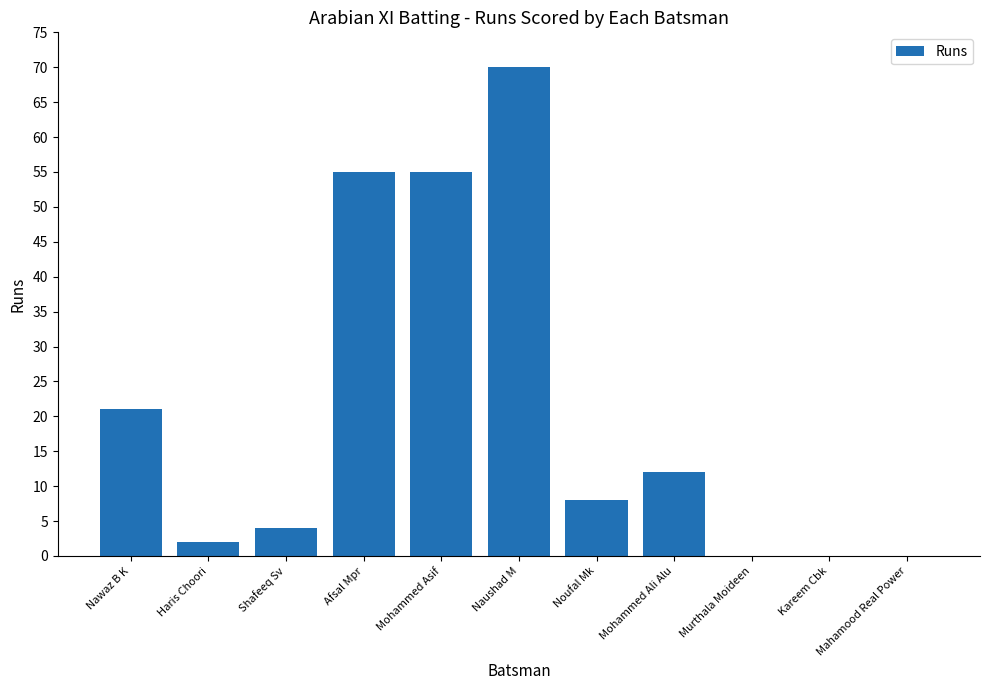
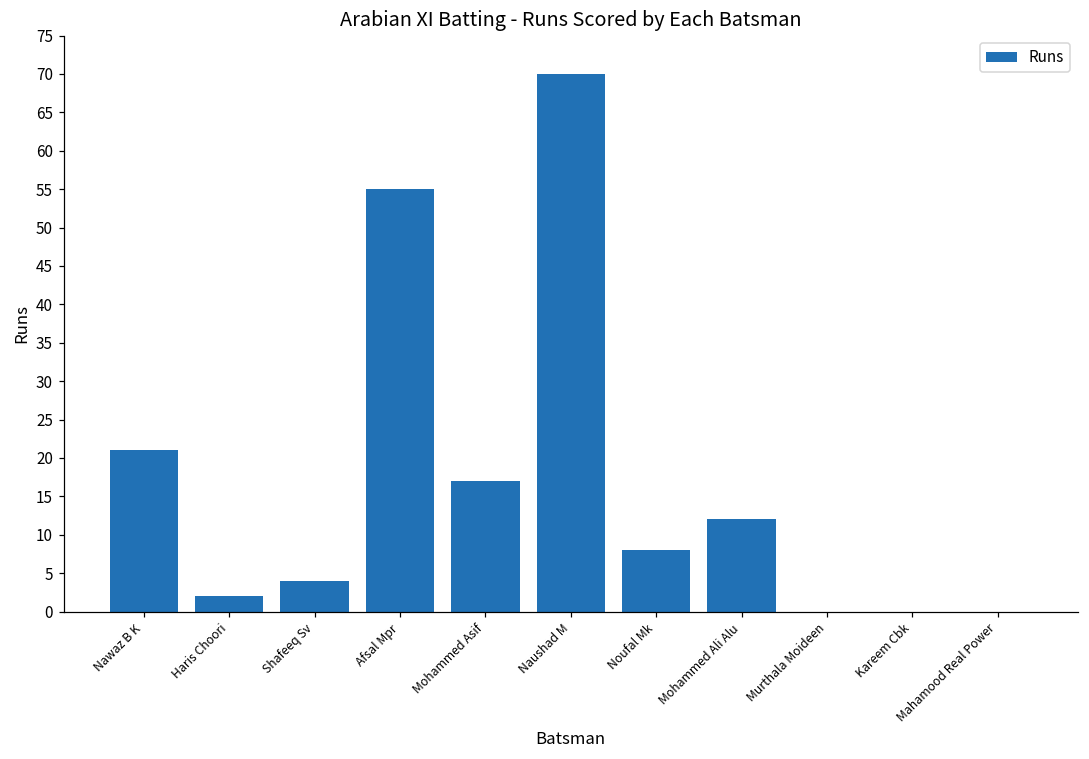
  {
    "Nawaz B K": 21,
    "Haris Choori": 2,
    "Shafeeq Sv": 4,
    "Afsal Mpr": 55,
-   "Mohammed Asif": 55,
+   "Mohammed Asif": 17,
    "Naushad M": 70,
    "Noufal Mk": 8,
    "Mohammed Ali Alu": 12,
    "Murthala Moideen": 0,
    "Kareem Cbk": 0,
    "Mahamood Real Power": 0
  }
